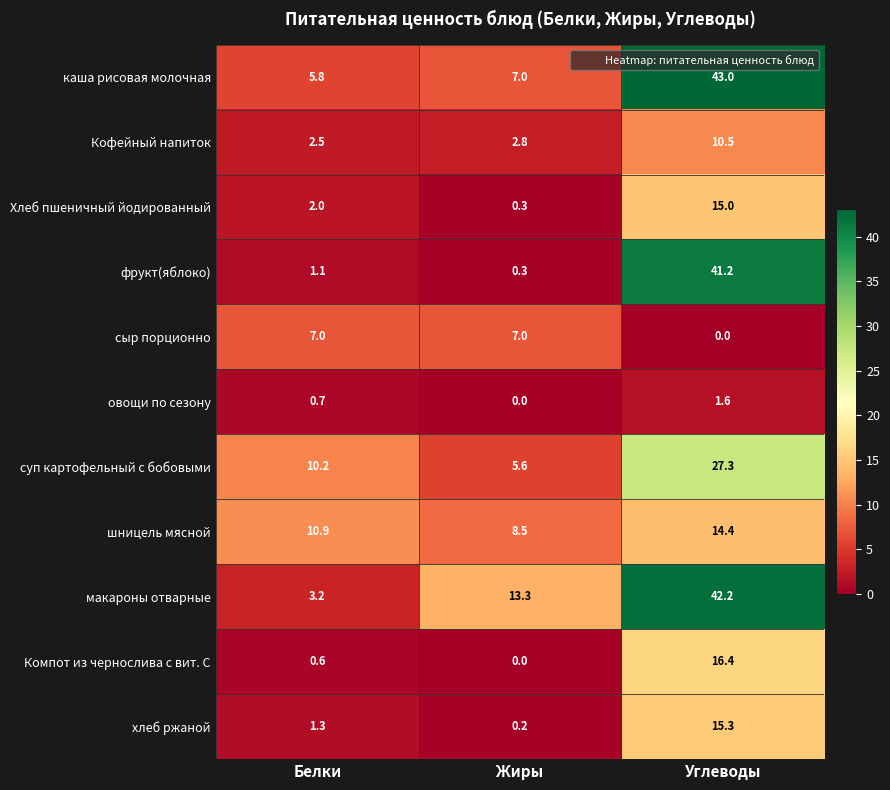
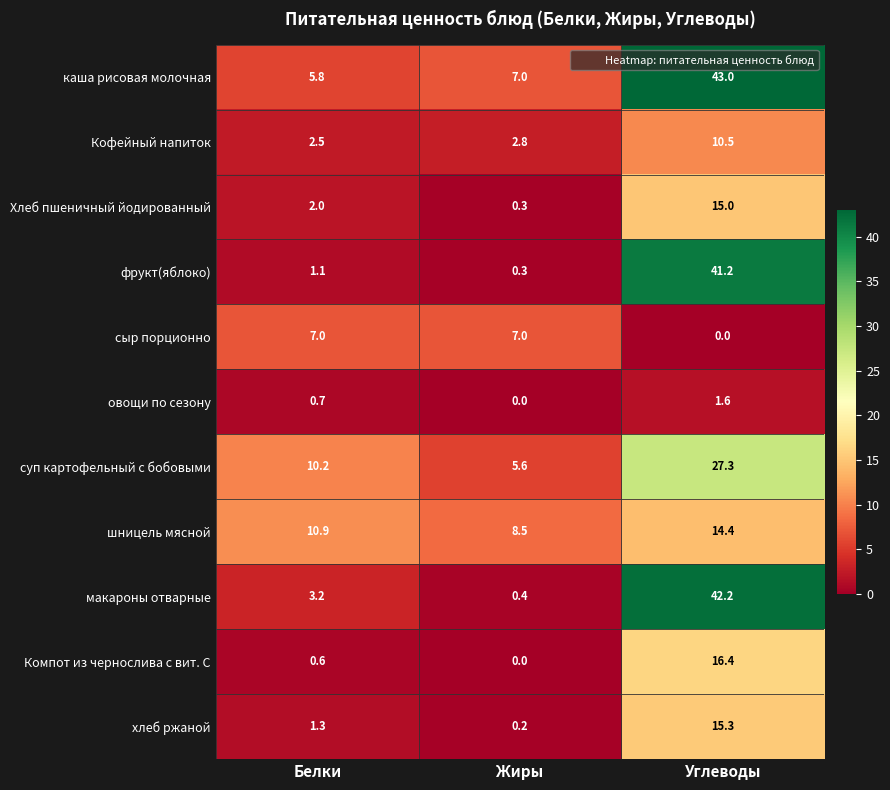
  {
    "каша рисовая молочная": {
      "Белки": 5.8,
      "Жиры": 7.0,
      "Углеводы": 43.0
    },
    "Кофейный напиток": {
      "Белки": 2.5,
      "Жиры": 2.8,
      "Углеводы": 10.5
    },
    "Хлеб пшеничный йодированный": {
      "Белки": 2.0,
      "Жиры": 0.3,
      "Углеводы": 15.0
    },
    "фрукт(яблоко)": {
      "Белки": 1.1,
      "Жиры": 0.3,
      "Углеводы": 41.2
    },
    "сыр порционно": {
      "Белки": 7.0,
      "Жиры": 7.0,
      "Углеводы": 0.0
    },
    "овощи по сезону": {
      "Белки": 0.7,
      "Жиры": 0.0,
      "Углеводы": 1.6
    },
    "суп картофельный с бобовыми": {
      "Белки": 10.2,
      "Жиры": 5.6,
      "Углеводы": 27.3
    },
    "шницель мясной": {
      "Белки": 10.9,
      "Жиры": 8.5,
      "Углеводы": 14.4
    },
    "макароны отварные": {
      "Белки": 3.2,
-     "Жиры": 13.3,
+     "Жиры": 0.4,
      "Углеводы": 42.2
    },
    "Компот из чернослива с вит. С": {
      "Белки": 0.6,
      "Жиры": 0.0,
      "Углеводы": 16.4
    },
    "хлеб ржаной": {
      "Белки": 1.3,
      "Жиры": 0.2,
      "Углеводы": 15.3
    }
  }
